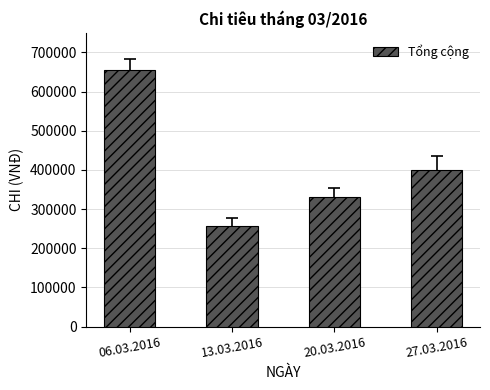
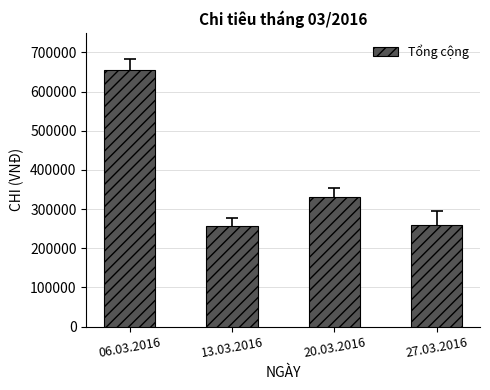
  {
    "Tổng cộng": {
      "06.03.2016": 650000,
      "13.03.2016": 260000,
      "20.03.2016": 330000,
-     "27.03.2016": 400000
+     "27.03.2016": 260000
    }
  }
